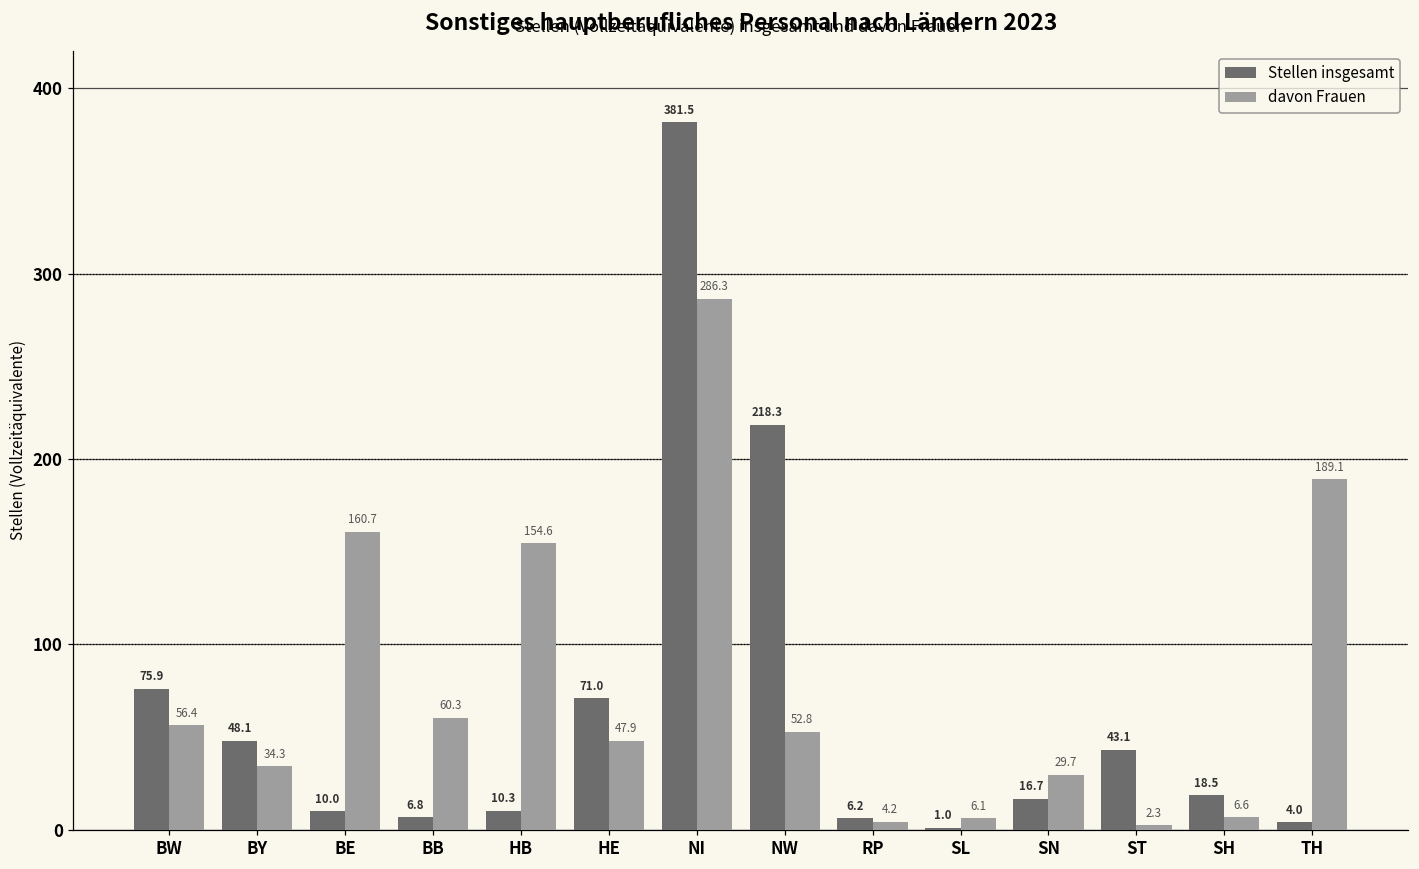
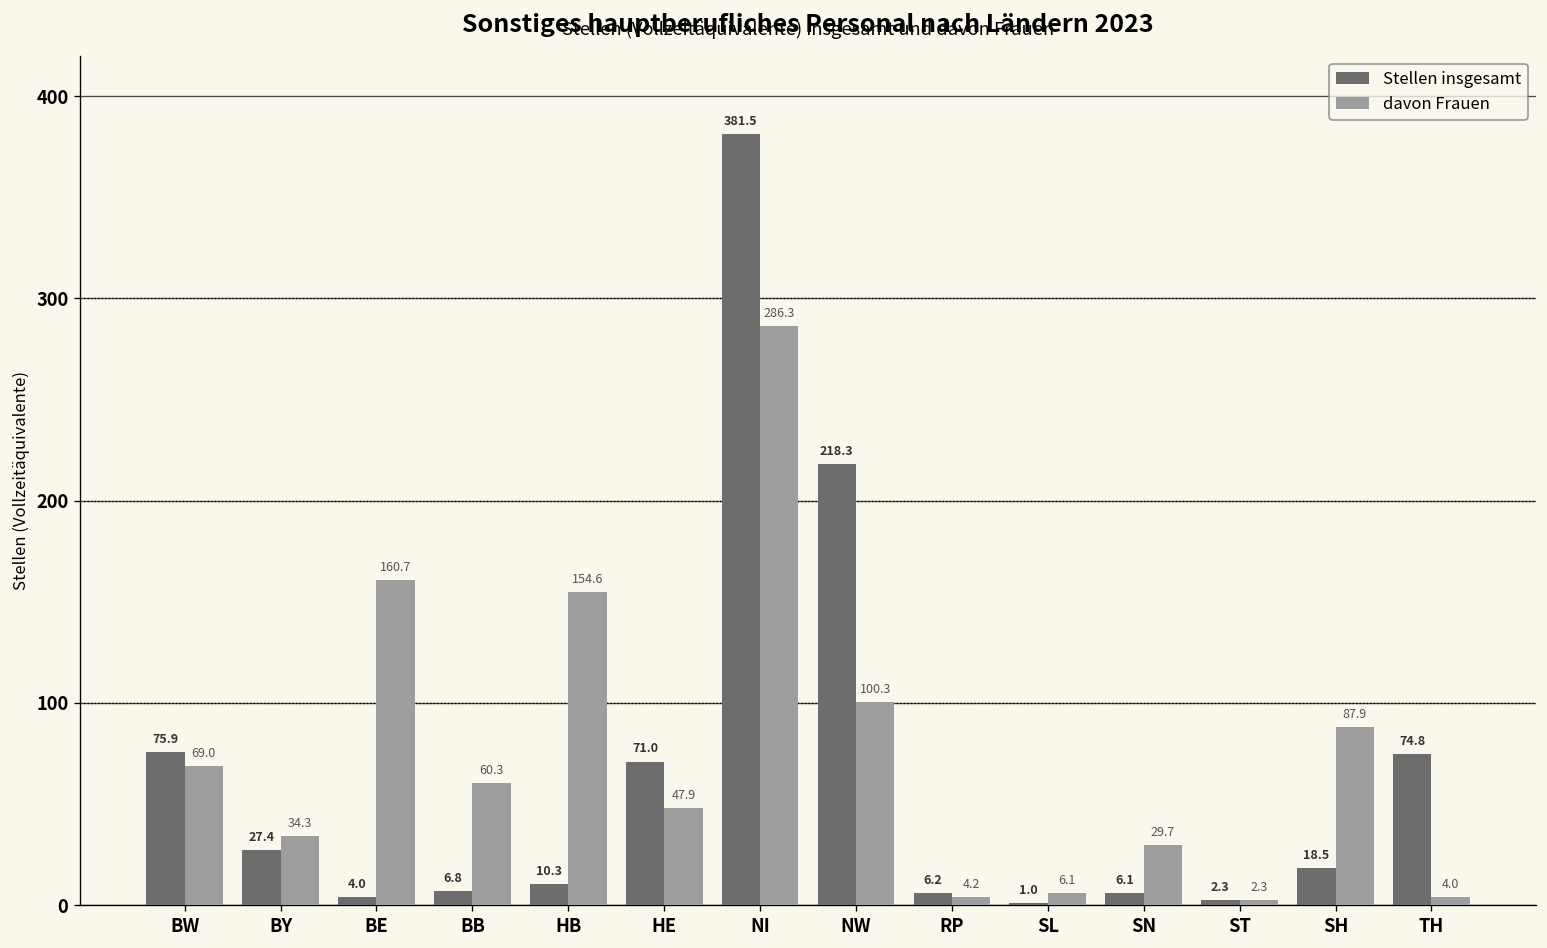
  {
    "Stellen insgesamt": {
      "BW": 75.9,
-     "BY": 48.1,
-     "BE": 10.0,
+     "BY": 27.4,
+     "BE": 4.0,
      "BB": 6.8,
      "HB": 10.3,
      "HE": 71.0,
      "NI": 381.5,
      "NW": 218.3,
      "RP": 6.2,
      "SL": 1.0,
-     "SN": 16.7,
-     "ST": 43.1,
+     "SN": 6.1,
+     "ST": 2.3,
      "SH": 18.5,
-     "TH": 4.0
+     "TH": 74.8
    },
    "davon Frauen": {
-     "BW": 56.4,
+     "BW": 69.0,
      "BY": 34.3,
      "BE": 160.7,
      "BB": 60.3,
      "HB": 154.6,
      "HE": 47.9,
      "NI": 286.3,
-     "NW": 52.8,
+     "NW": 100.3,
      "RP": 4.2,
      "SL": 6.1,
      "SN": 29.7,
      "ST": 2.3,
-     "SH": 6.6,
-     "TH": 189.1
+     "SH": 87.9,
+     "TH": 4.0
    }
  }
